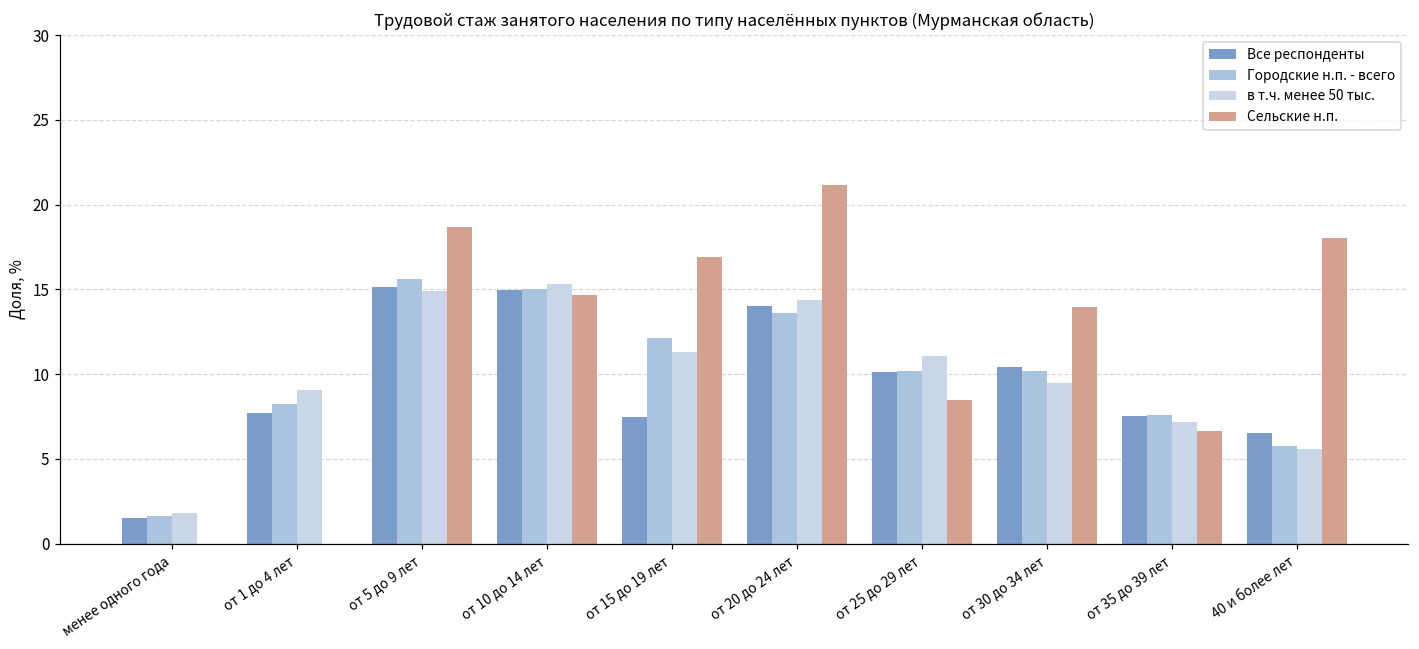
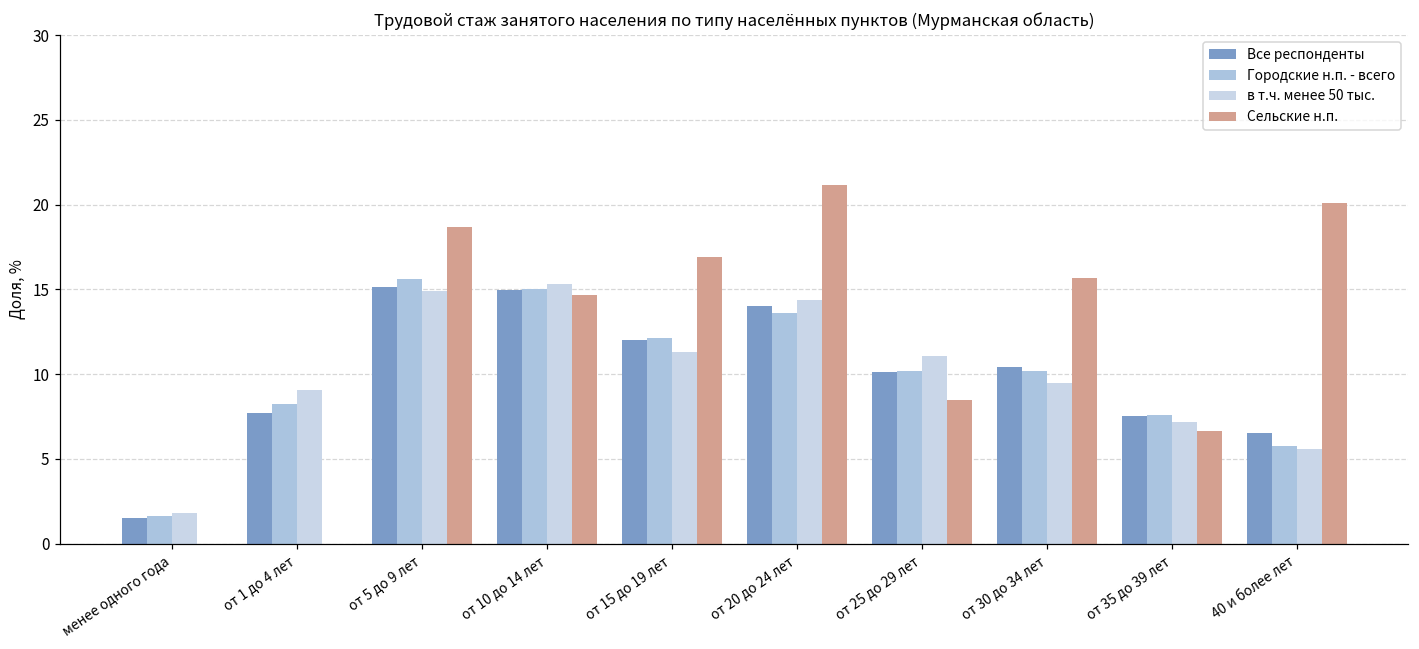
  {
    "Все респонденты": {
      "менее одного года": 1.5,
      "от 1 до 4 лет": 7.7,
      "от 5 до 9 лет": 15.1,
      "от 10 до 14 лет": 15.0,
-     "от 15 до 19 лет": 7.4,
+     "от 15 до 19 лет": 12.0,
      "от 20 до 24 лет": 14.0,
      "от 25 до 29 лет": 10.1,
      "от 30 до 34 лет": 10.4,
      "от 35 до 39 лет": 7.5,
      "40 и более лет": 6.5
    },
    "Сельские н.п.": {
      "менее одного года": 0.0,
      "от 1 до 4 лет": 0.0,
      "от 5 до 9 лет": 18.7,
      "от 10 до 14 лет": 14.7,
      "от 15 до 19 лет": 16.9,
      "от 20 до 24 лет": 21.2,
      "от 25 до 29 лет": 8.5,
-     "от 30 до 34 лет": 14.0,
+     "от 30 до 34 лет": 15.7,
      "от 35 до 39 лет": 6.6,
-     "40 и более лет": 18.0
+     "40 и более лет": 20.1
    }
  }
